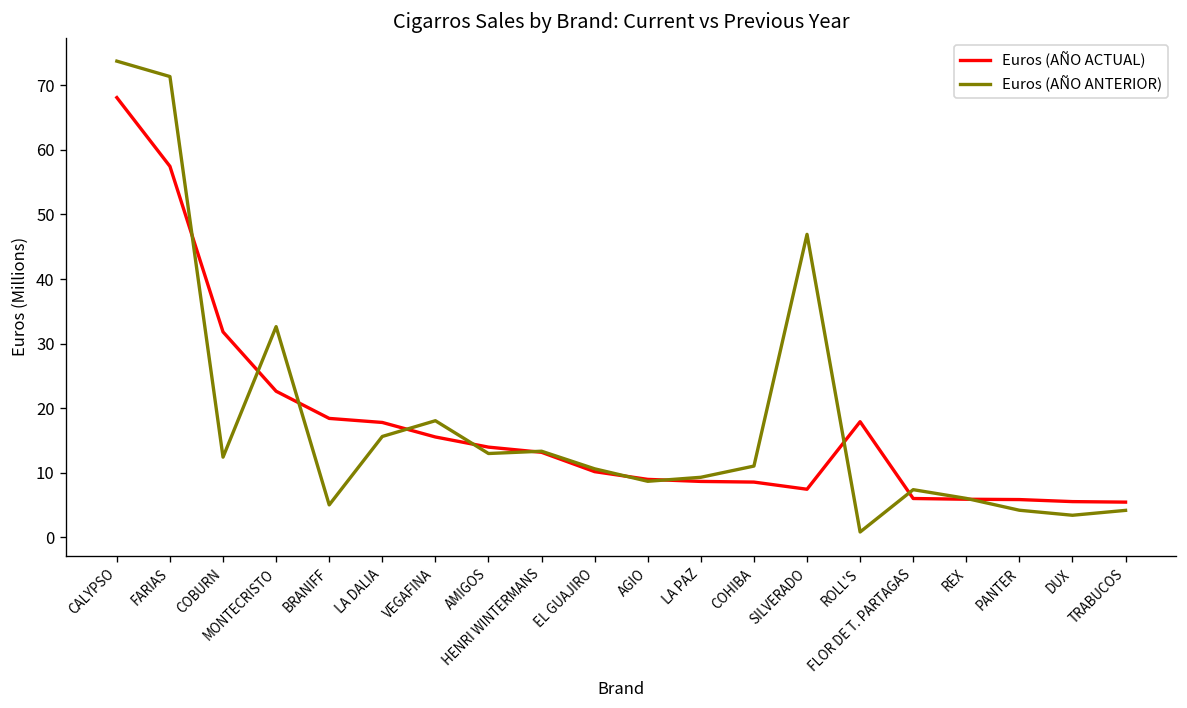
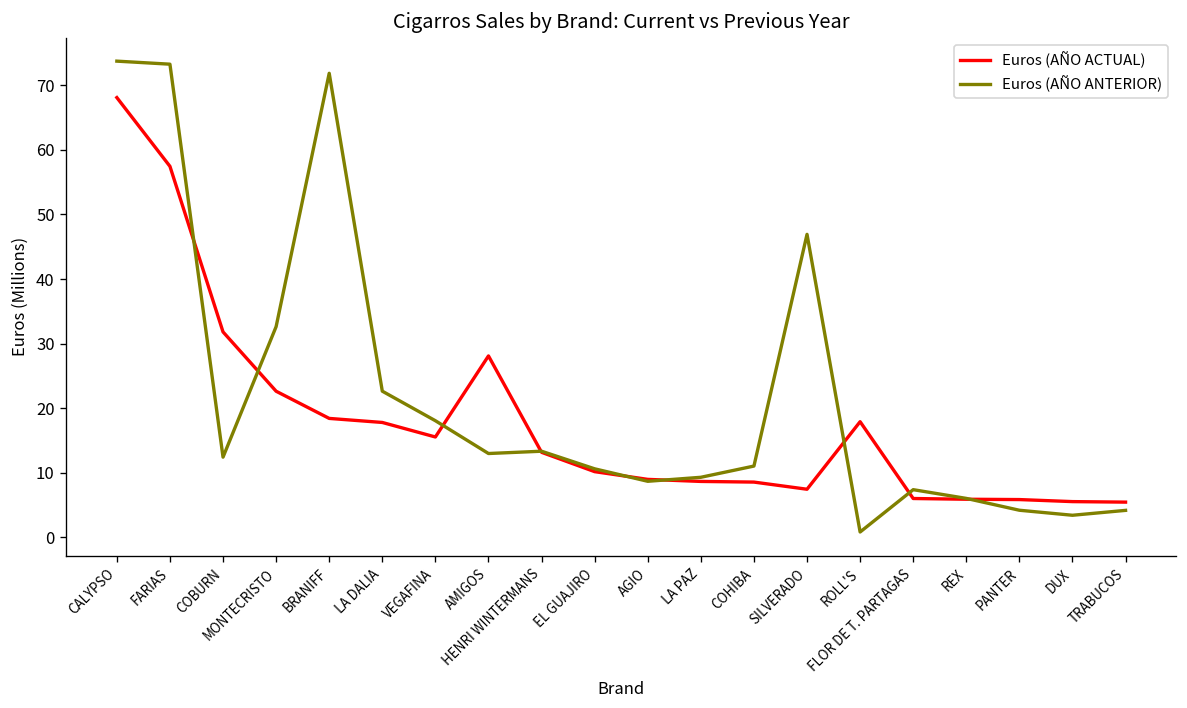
  {
    "Euros (AÑO ACTUAL)": {
      "CALYPSO": 68,
      "FARIAS": 57,
      "COBURN": 32,
      "MONTECRISTO": 23,
      "BRANIFF": 18,
      "LA DALIA": 18,
      "VEGAFINA": 16,
-     "AMIGOS": 14,
+     "AMIGOS": 28,
      "LA PAZ": 9,
      "COHIBA": 9,
      "SILVERADO": 7,
      "ROLL'S": 18,
      "FLOR DE T. PARTAGAS": 6,
      "PANTER": 6,
      "DUX": 6,
      "TRABUCOS": 5
    },
    "Euros (AÑO ANTERIOR)": {
      "CALYPSO": 74,
-     "FARIAS": 71,
+     "FARIAS": 73,
      "COBURN": 12,
      "MONTECRISTO": 33,
-     "BRANIFF": 5,
-     "LA DALIA": 16,
+     "BRANIFF": 72,
+     "LA DALIA": 23,
      "VEGAFINA": 18,
      "AMIGOS": 13,
      "LA PAZ": 9,
      "COHIBA": 11,
      "SILVERADO": 47,
      "ROLL'S": 1,
      "FLOR DE T. PARTAGAS": 7,
      "PANTER": 4,
      "DUX": 3,
      "TRABUCOS": 4
    }
  }
